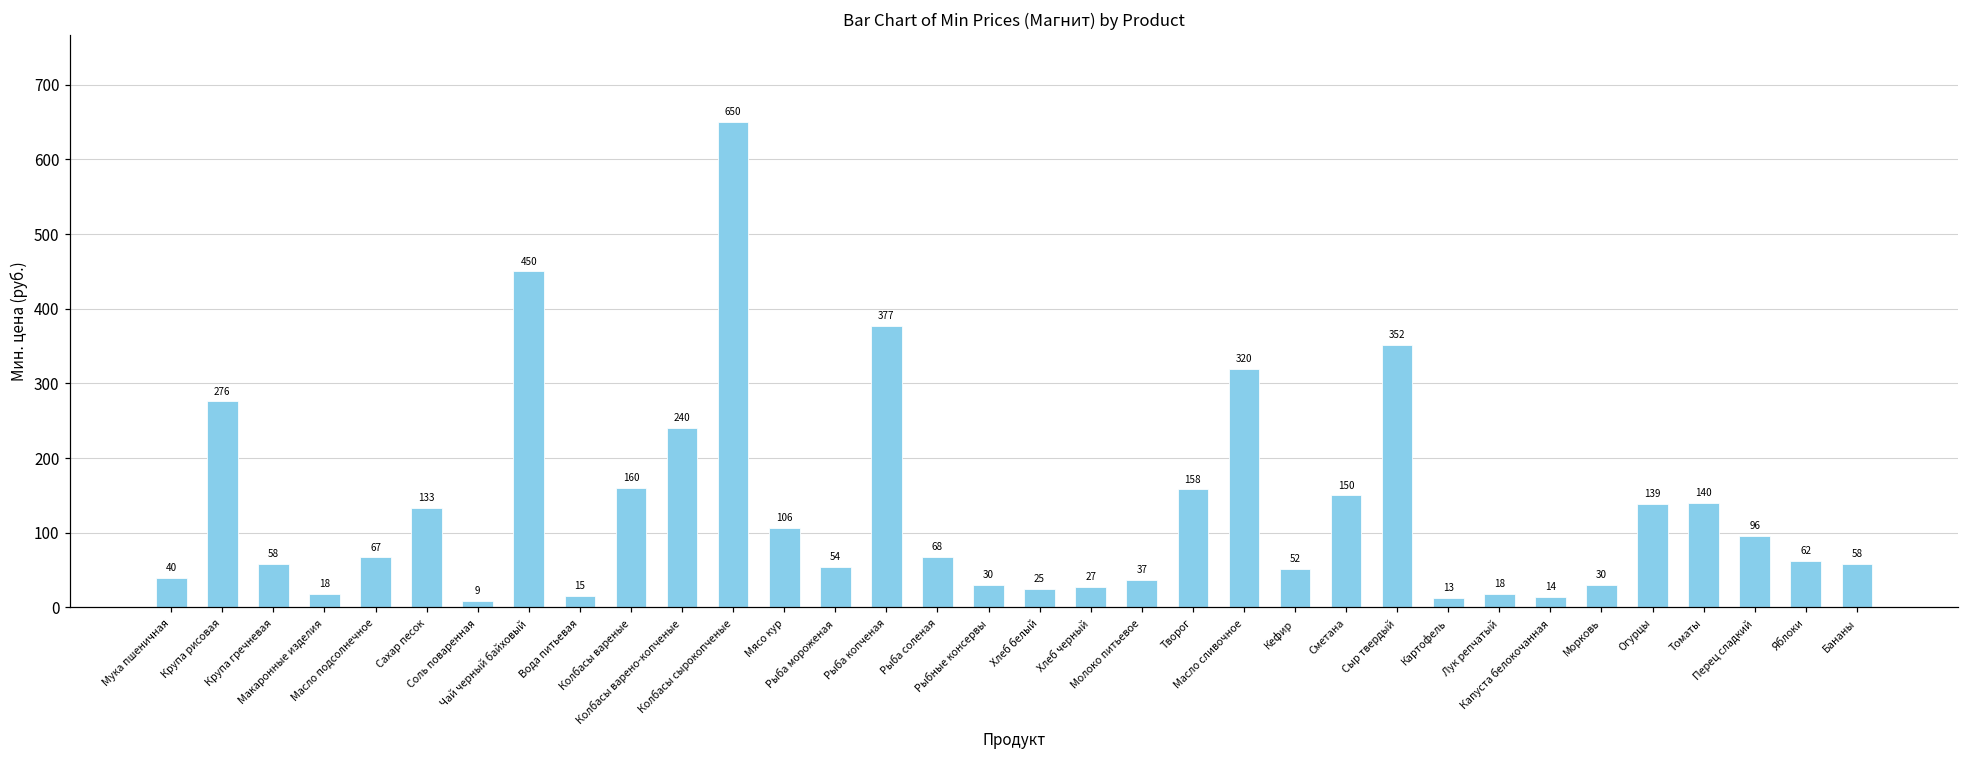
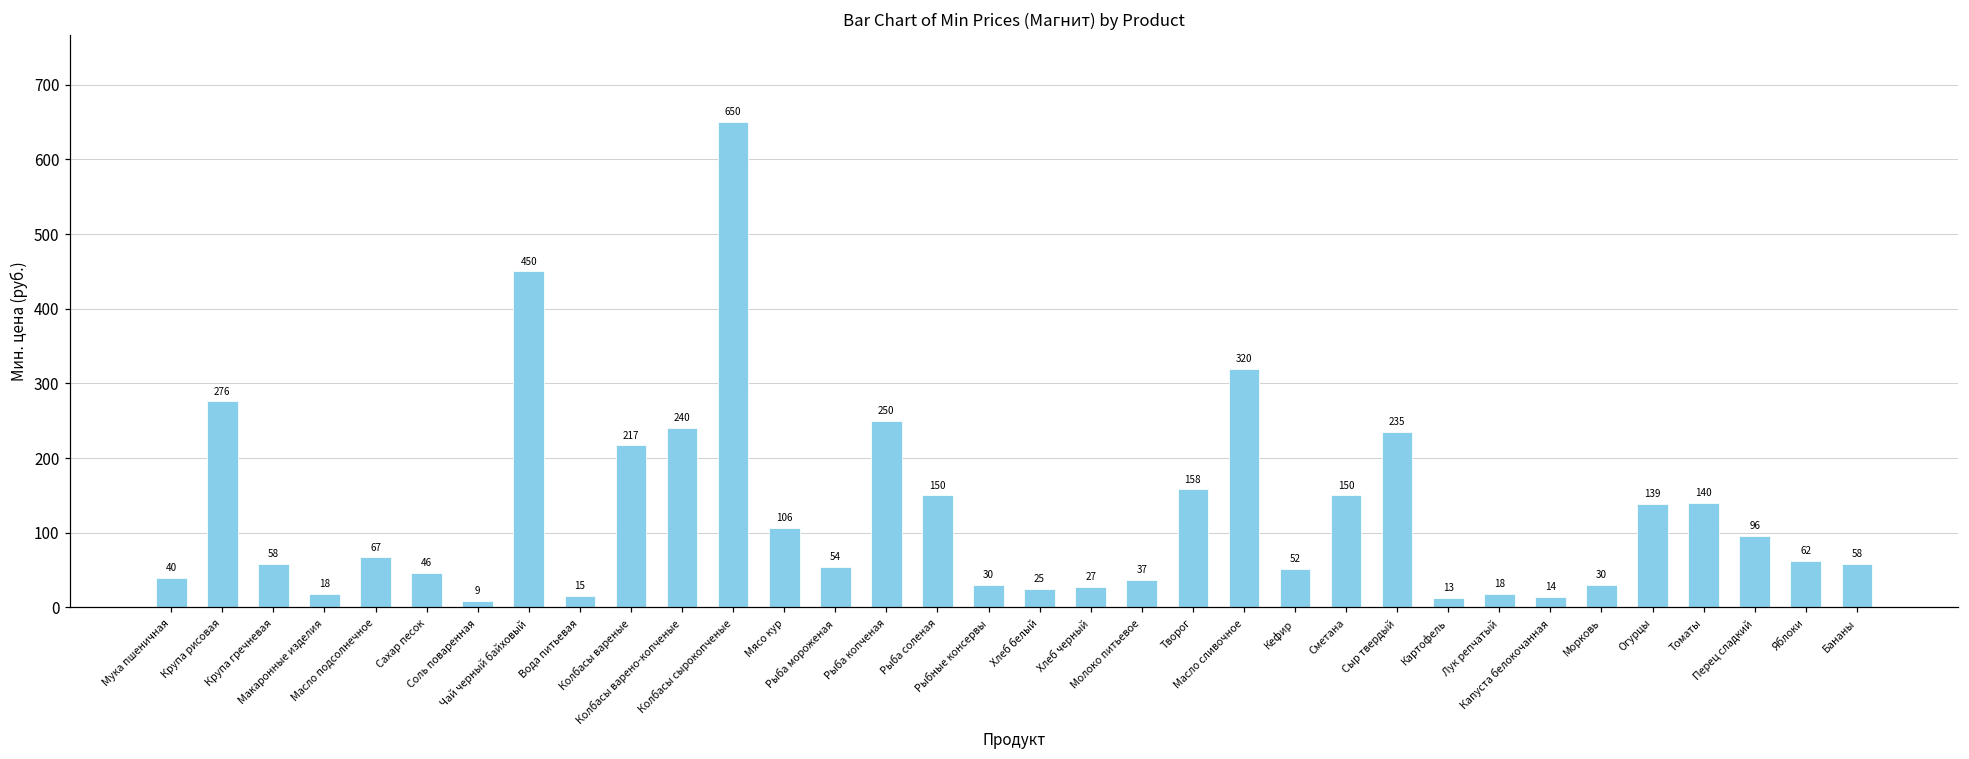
  {
    "Мука пшеничная": 40,
    "Крупа рисовая": 276,
    "Крупа гречневая": 58,
    "Макаронные изделия": 18,
    "Масло подсолнечное": 67,
-   "Сахар песок": 133,
+   "Сахар песок": 46,
    "Соль поваренная": 9,
    "Чай черный байховый": 450,
    "Вода питьевая": 15,
-   "Колбасы вареные": 160,
+   "Колбасы вареные": 217,
    "Колбасы варено-копченые": 240,
    "Колбасы сырокопченые": 650,
    "Мясо кур": 106,
    "Рыба мороженая": 54,
-   "Рыба копченая": 377,
-   "Рыба соленая": 68,
+   "Рыба копченая": 250,
+   "Рыба соленая": 150,
    "Рыбные консервы": 30,
    "Хлеб белый": 25,
    "Хлеб черный": 27,
    "Молоко питьевое": 37,
    "Творог": 158,
    "Масло сливочное": 320,
    "Кефир": 52,
    "Сметана": 150,
-   "Сыр твердый": 352,
+   "Сыр твердый": 235,
    "Картофель": 13,
    "Лук репчатый": 18,
    "Капуста белокочанная": 14,
    "Морковь": 30,
    "Огурцы": 139,
    "Томаты": 140,
    "Перец сладкий": 96,
    "Яблоки": 62,
    "Бананы": 58
  }
